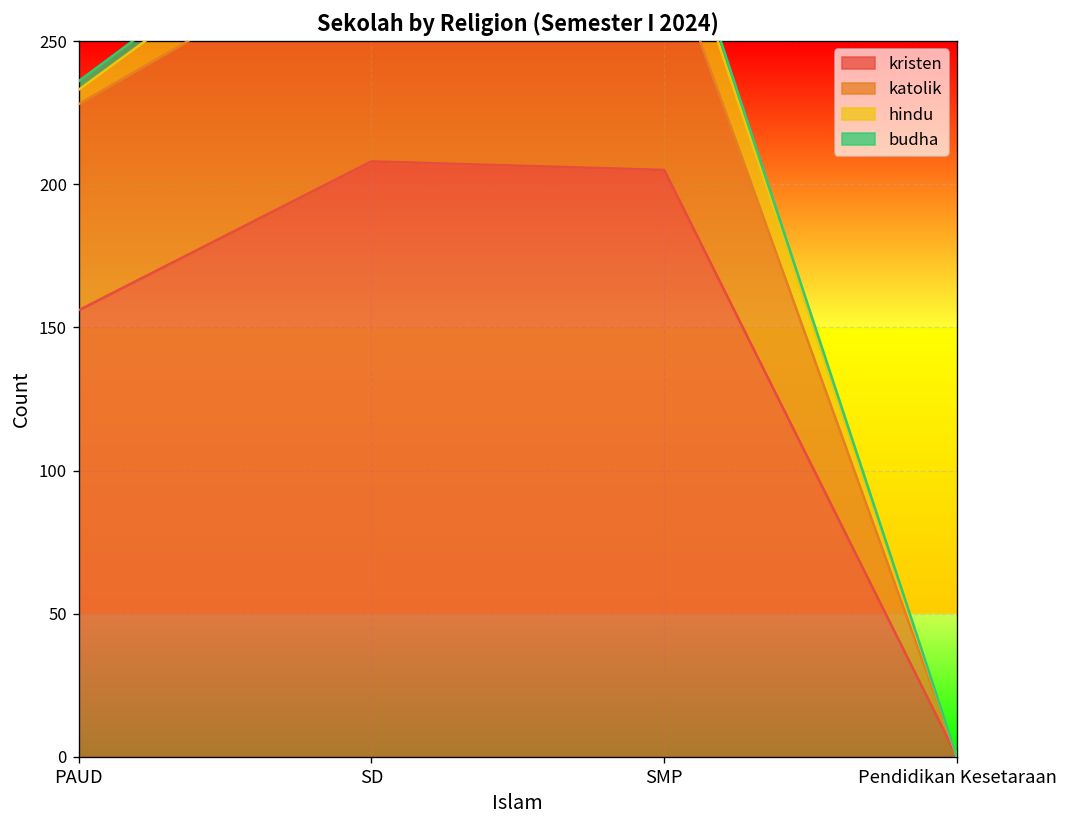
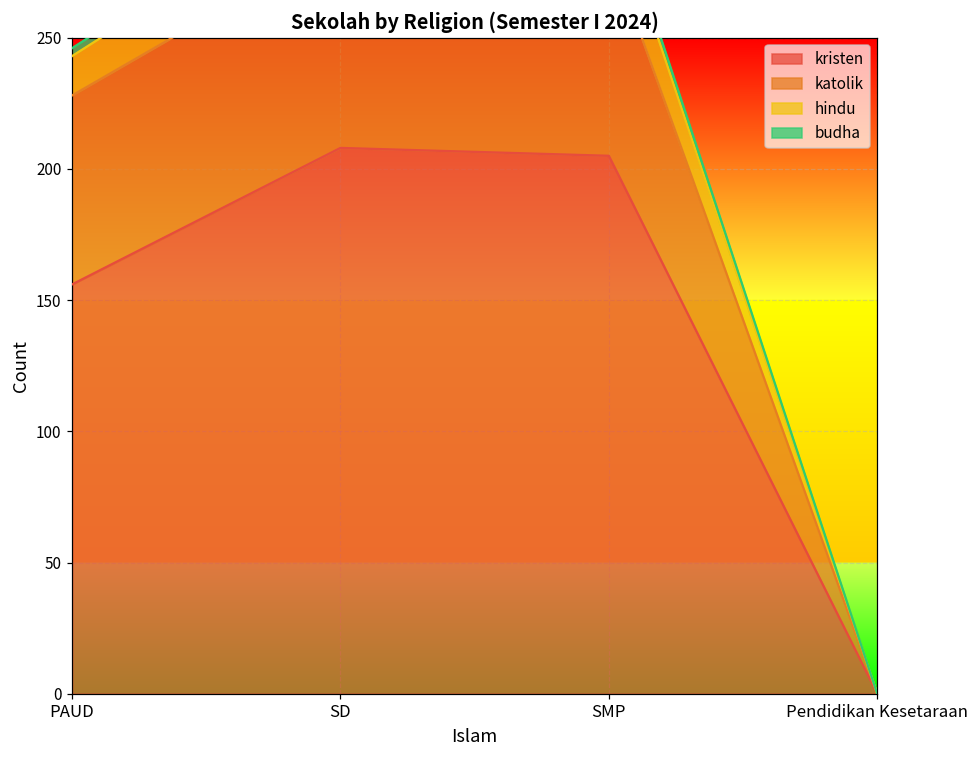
  {
    "hindu": {
-     "PAUD": 5
+     "PAUD": 15
    },
    "budha": {
      "PAUD": 3
    }
  }
